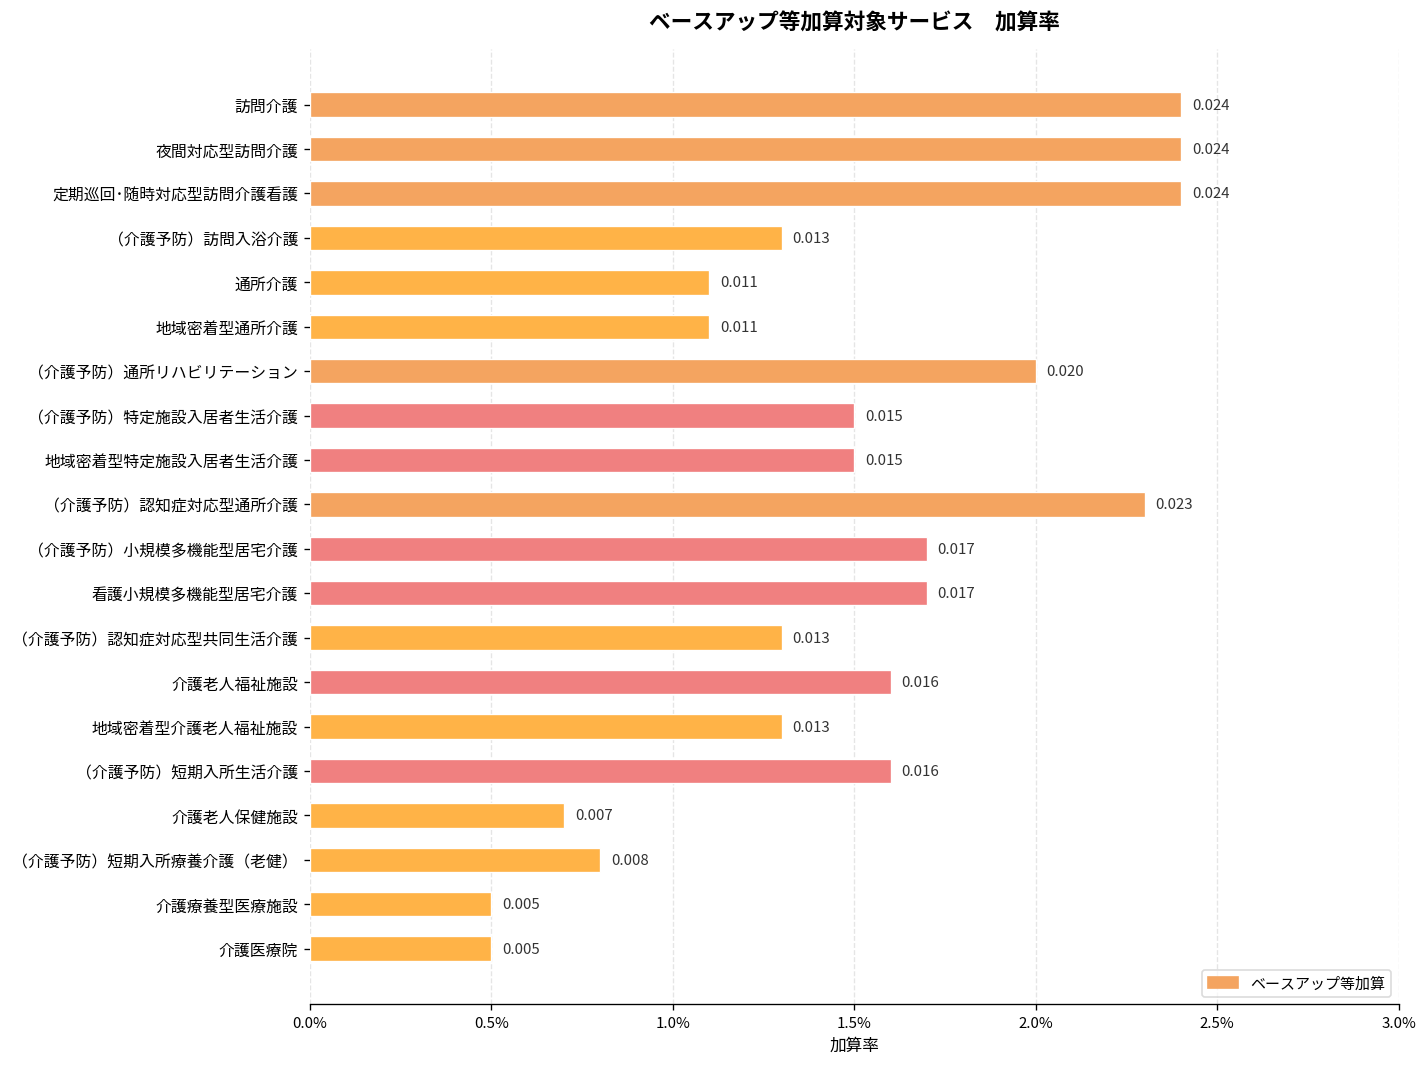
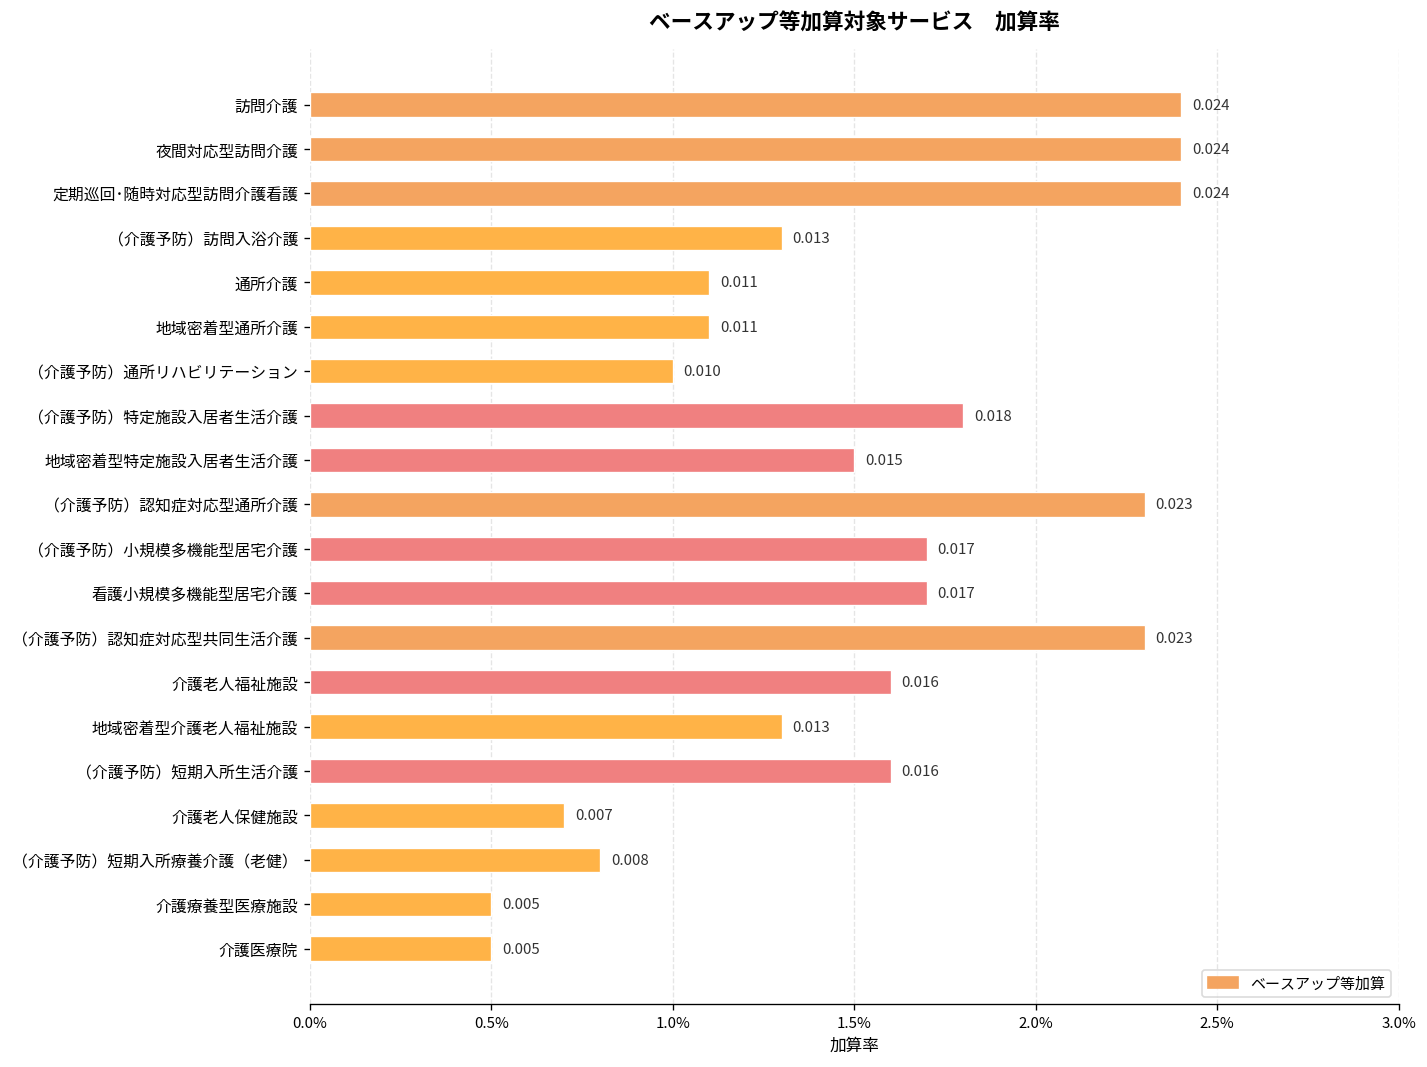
  {
    "訪問介護": 0.024,
    "夜間対応型訪問介護": 0.024,
    "定期巡回･随時対応型訪問介護看護": 0.024,
    "（介護予防）訪問入浴介護": 0.013,
    "通所介護": 0.011,
    "地域密着型通所介護": 0.011,
-   "（介護予防）通所リハビリテーション": 0.020,
-   "（介護予防）特定施設入居者生活介護": 0.015,
+   "（介護予防）通所リハビリテーション": 0.010,
+   "（介護予防）特定施設入居者生活介護": 0.018,
    "地域密着型特定施設入居者生活介護": 0.015,
    "（介護予防）認知症対応型通所介護": 0.023,
    "（介護予防）小規模多機能型居宅介護": 0.017,
    "看護小規模多機能型居宅介護": 0.017,
-   "（介護予防）認知症対応型共同生活介護": 0.013,
+   "（介護予防）認知症対応型共同生活介護": 0.023,
    "介護老人福祉施設": 0.016,
    "地域密着型介護老人福祉施設": 0.013,
    "（介護予防）短期入所生活介護": 0.016,
    "介護老人保健施設": 0.007,
    "（介護予防）短期入所療養介護（老健）": 0.008,
    "介護療養型医療施設": 0.005,
    "介護医療院": 0.005
  }
